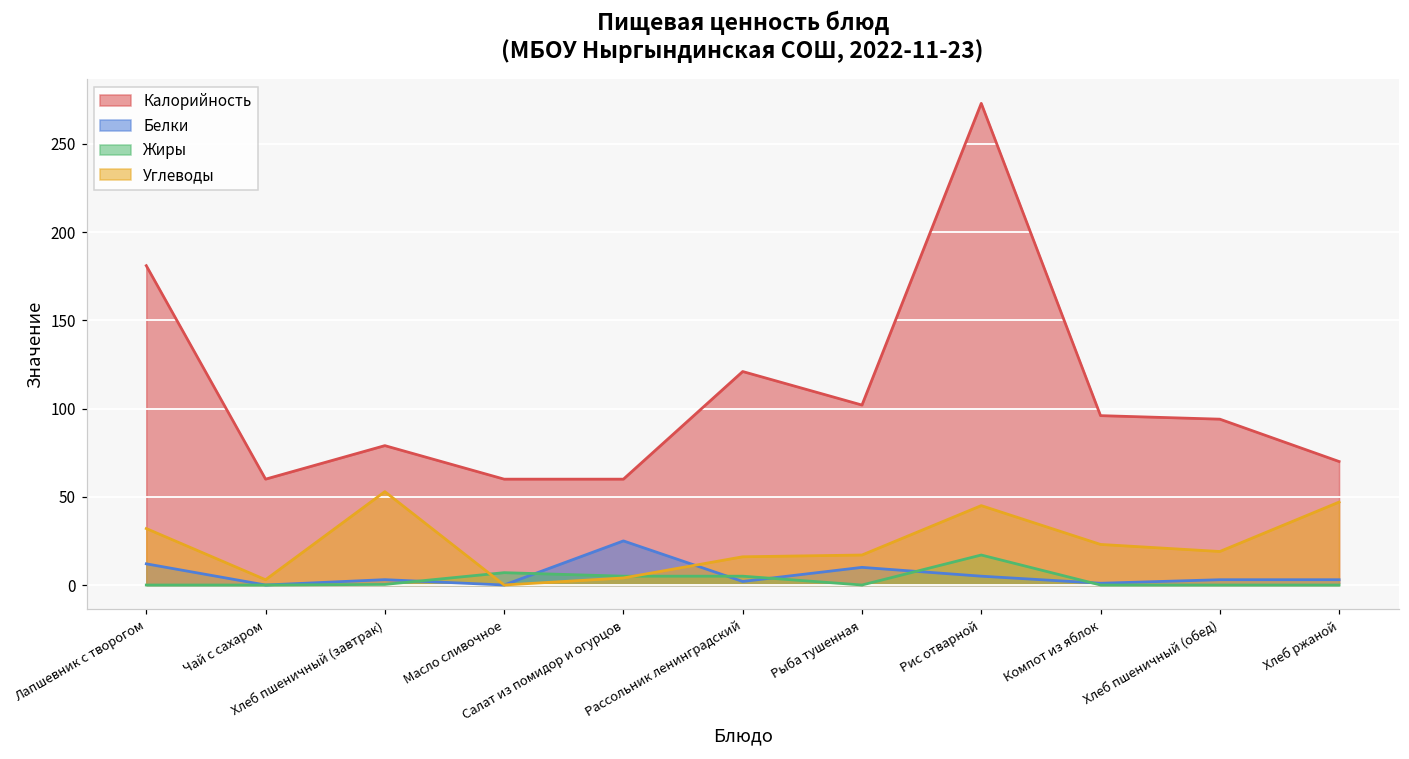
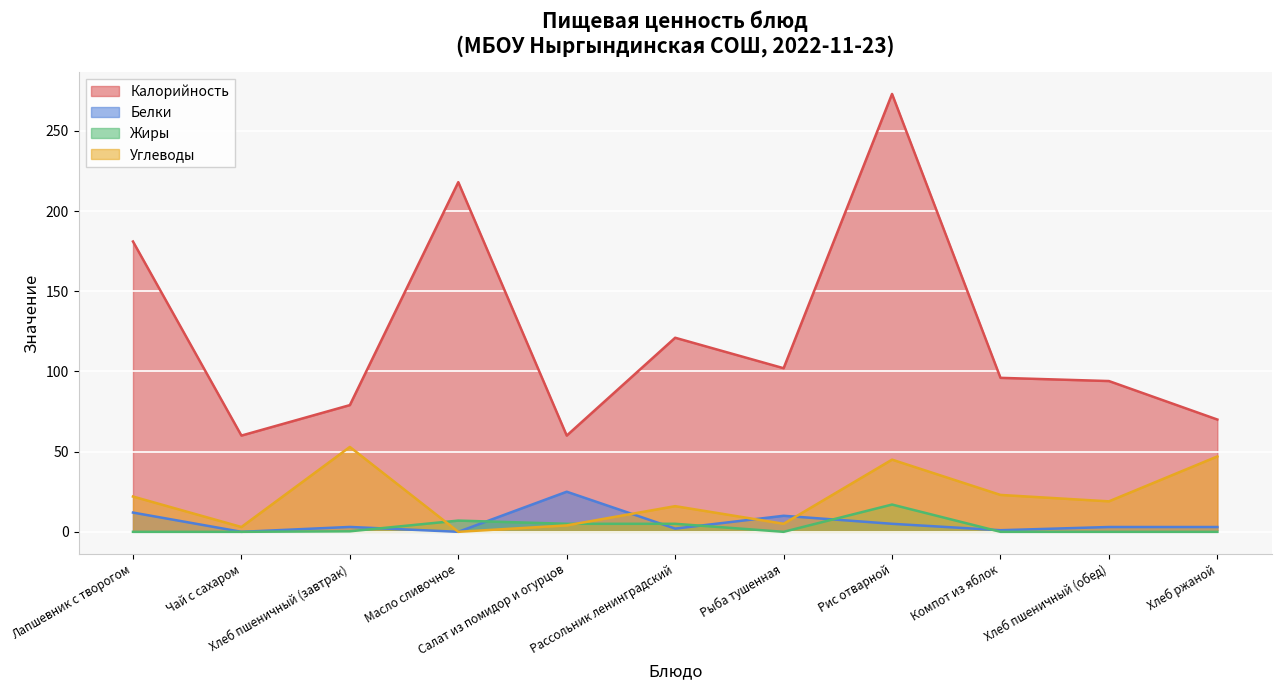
  {
    "Калорийность": {
      "Лапшевник с творогом": 181,
      "Чай с сахаром": 60,
      "Хлеб пшеничный (завтрак)": 79,
-     "Масло сливочное": 60,
+     "Масло сливочное": 218,
      "Салат из помидор и огурцов": 60,
      "Рассольник ленинградский": 121,
      "Рыба тушенная": 102,
      "Рис отварной": 273,
      "Компот из яблок": 96,
      "Хлеб пшеничный (обед)": 94,
      "Хлеб ржаной": 70
    },
    "Белки": {
      "Лапшевник с творогом": 12,
      "Хлеб пшеничный (завтрак)": 3,
      "Салат из помидор и огурцов": 25,
      "Рассольник ленинградский": 2,
      "Рыба тушенная": 10,
      "Рис отварной": 5,
      "Хлеб пшеничный (обед)": 3,
      "Хлеб ржаной": 3
    },
    "Жиры": {
      "Лапшевник с творогом": 0,
      "Хлеб пшеничный (завтрак)": 0,
      "Масло сливочное": 7,
      "Рассольник ленинградский": 5,
      "Рыба тушенная": 0,
      "Рис отварной": 17,
      "Хлеб пшеничный (обед)": 0,
      "Хлеб ржаной": 0
    },
    "Углеводы": {
-     "Лапшевник с творогом": 32,
+     "Лапшевник с творогом": 22,
      "Чай с сахаром": 3,
      "Хлеб пшеничный (завтрак)": 53,
      "Рассольник ленинградский": 16,
-     "Рыба тушенная": 17,
+     "Рыба тушенная": 5,
      "Рис отварной": 45,
      "Компот из яблок": 23,
      "Хлеб пшеничный (обед)": 19,
      "Хлеб ржаной": 47
    }
  }
